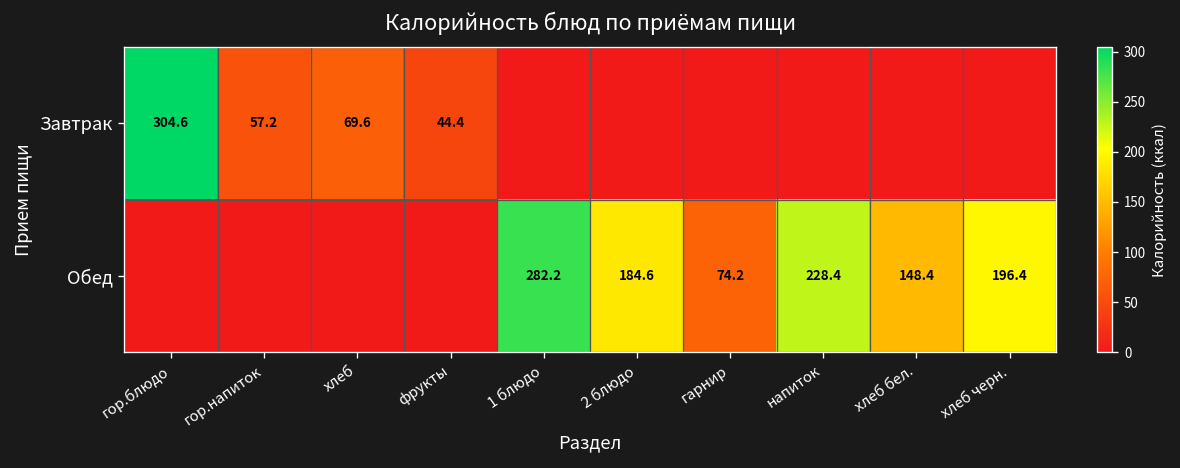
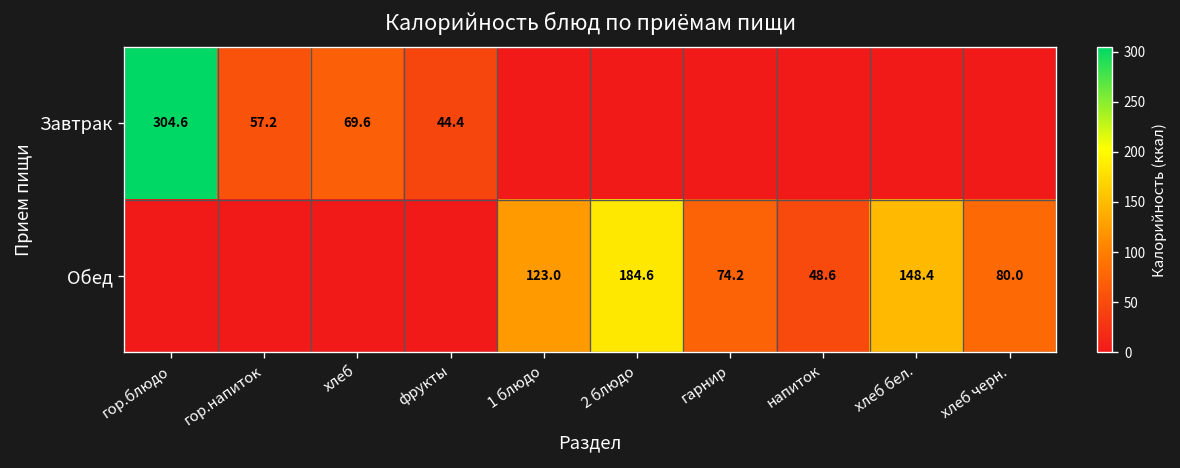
  {
    "Завтрак": {
      "гор.блюдо": 304.6,
      "гор.напиток": 57.2,
      "хлеб": 69.6,
      "фрукты": 44.4
    },
    "Обед": {
-     "1 блюдо": 282.2,
+     "1 блюдо": 123.0,
      "2 блюдо": 184.6,
      "гарнир": 74.2,
-     "напиток": 228.4,
+     "напиток": 48.6,
      "хлеб бел.": 148.4,
-     "хлеб черн.": 196.4
+     "хлеб черн.": 80.0
    }
  }
